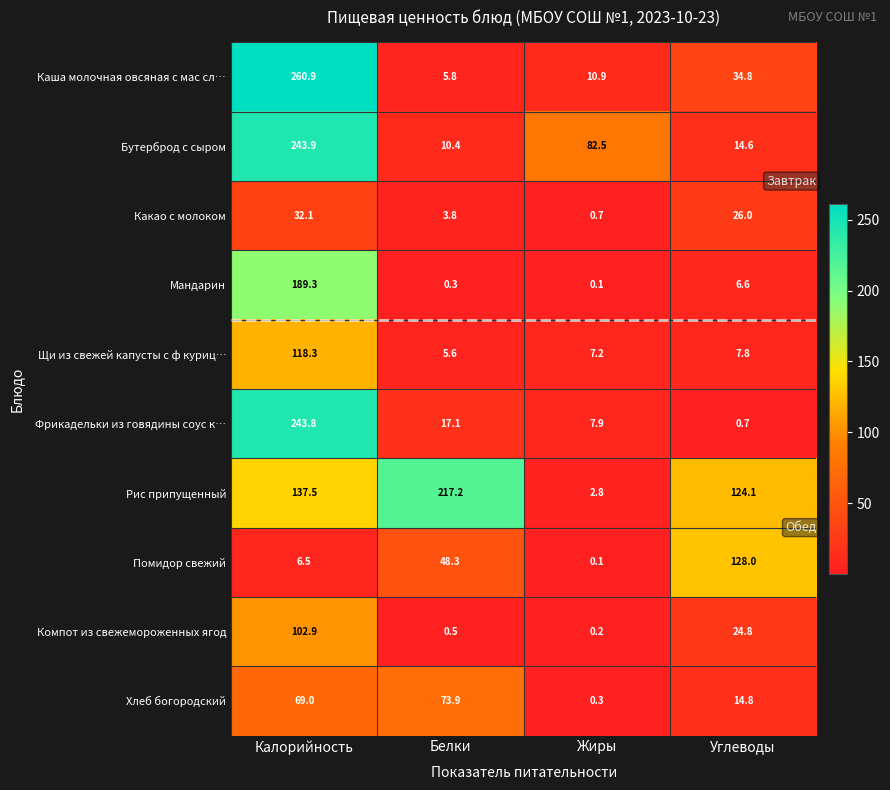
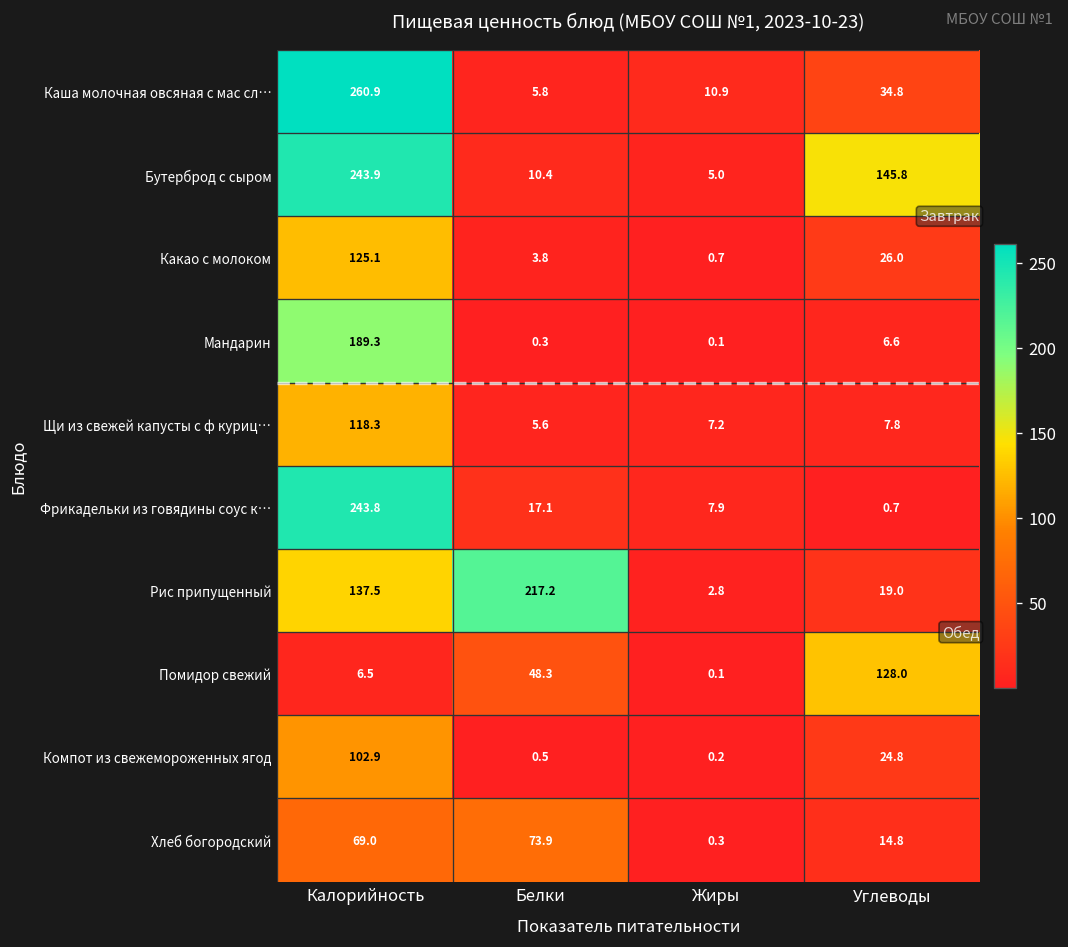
  {
    "Каша молочная овсяная с мас сл…": {
      "Калорийность": 260.9,
      "Белки": 5.8,
      "Жиры": 10.9,
      "Углеводы": 34.8
    },
    "Бутерброд с сыром": {
      "Калорийность": 243.9,
      "Белки": 10.4,
-     "Жиры": 82.5,
-     "Углеводы": 14.6
+     "Жиры": 5.0,
+     "Углеводы": 145.8
    },
    "Какао с молоком": {
-     "Калорийность": 32.1,
+     "Калорийность": 125.1,
      "Белки": 3.8,
      "Жиры": 0.7,
      "Углеводы": 26.0
    },
    "Мандарин": {
      "Калорийность": 189.3,
      "Белки": 0.3,
      "Жиры": 0.1,
      "Углеводы": 6.6
    },
    "Щи из свежей капусты с ф куриц…": {
      "Калорийность": 118.3,
      "Белки": 5.6,
      "Жиры": 7.2,
      "Углеводы": 7.8
    },
    "Фрикадельки из говядины соус к…": {
      "Калорийность": 243.8,
      "Белки": 17.1,
      "Жиры": 7.9,
      "Углеводы": 0.7
    },
    "Рис припущенный": {
      "Калорийность": 137.5,
      "Белки": 217.2,
      "Жиры": 2.8,
-     "Углеводы": 124.1
+     "Углеводы": 19.0
    },
    "Помидор свежий": {
      "Калорийность": 6.5,
      "Белки": 48.3,
      "Жиры": 0.1,
      "Углеводы": 128.0
    },
    "Компот из свежемороженных ягод": {
      "Калорийность": 102.9,
      "Белки": 0.5,
      "Жиры": 0.2,
      "Углеводы": 24.8
    },
    "Хлеб богородский": {
      "Калорийность": 69.0,
      "Белки": 73.9,
      "Жиры": 0.3,
      "Углеводы": 14.8
    }
  }
